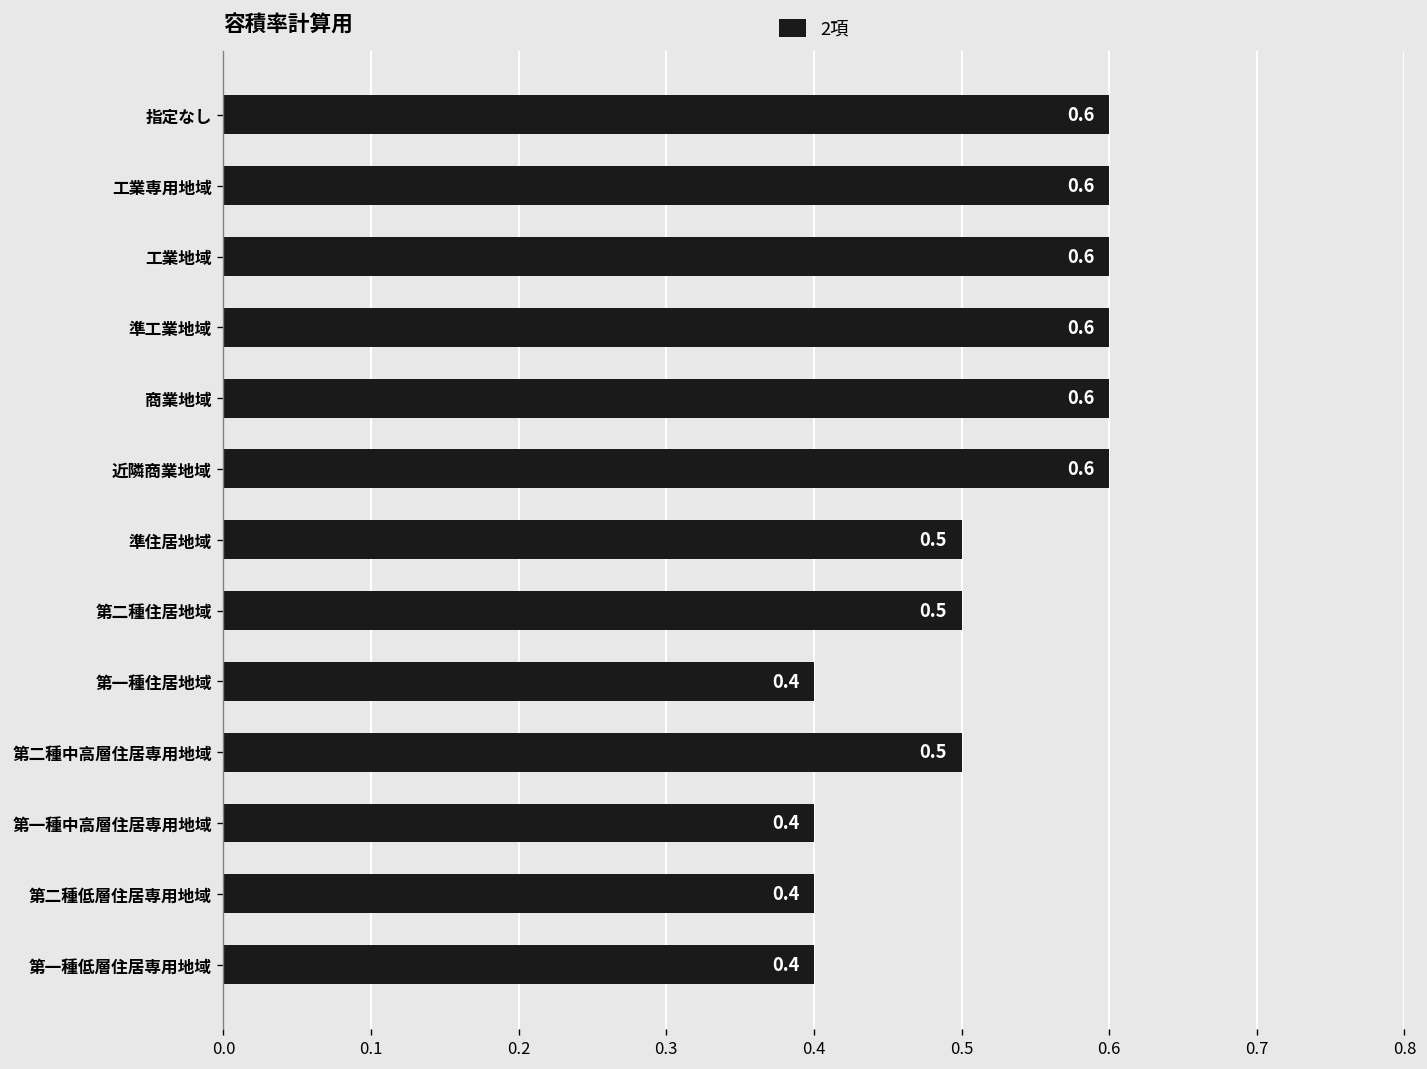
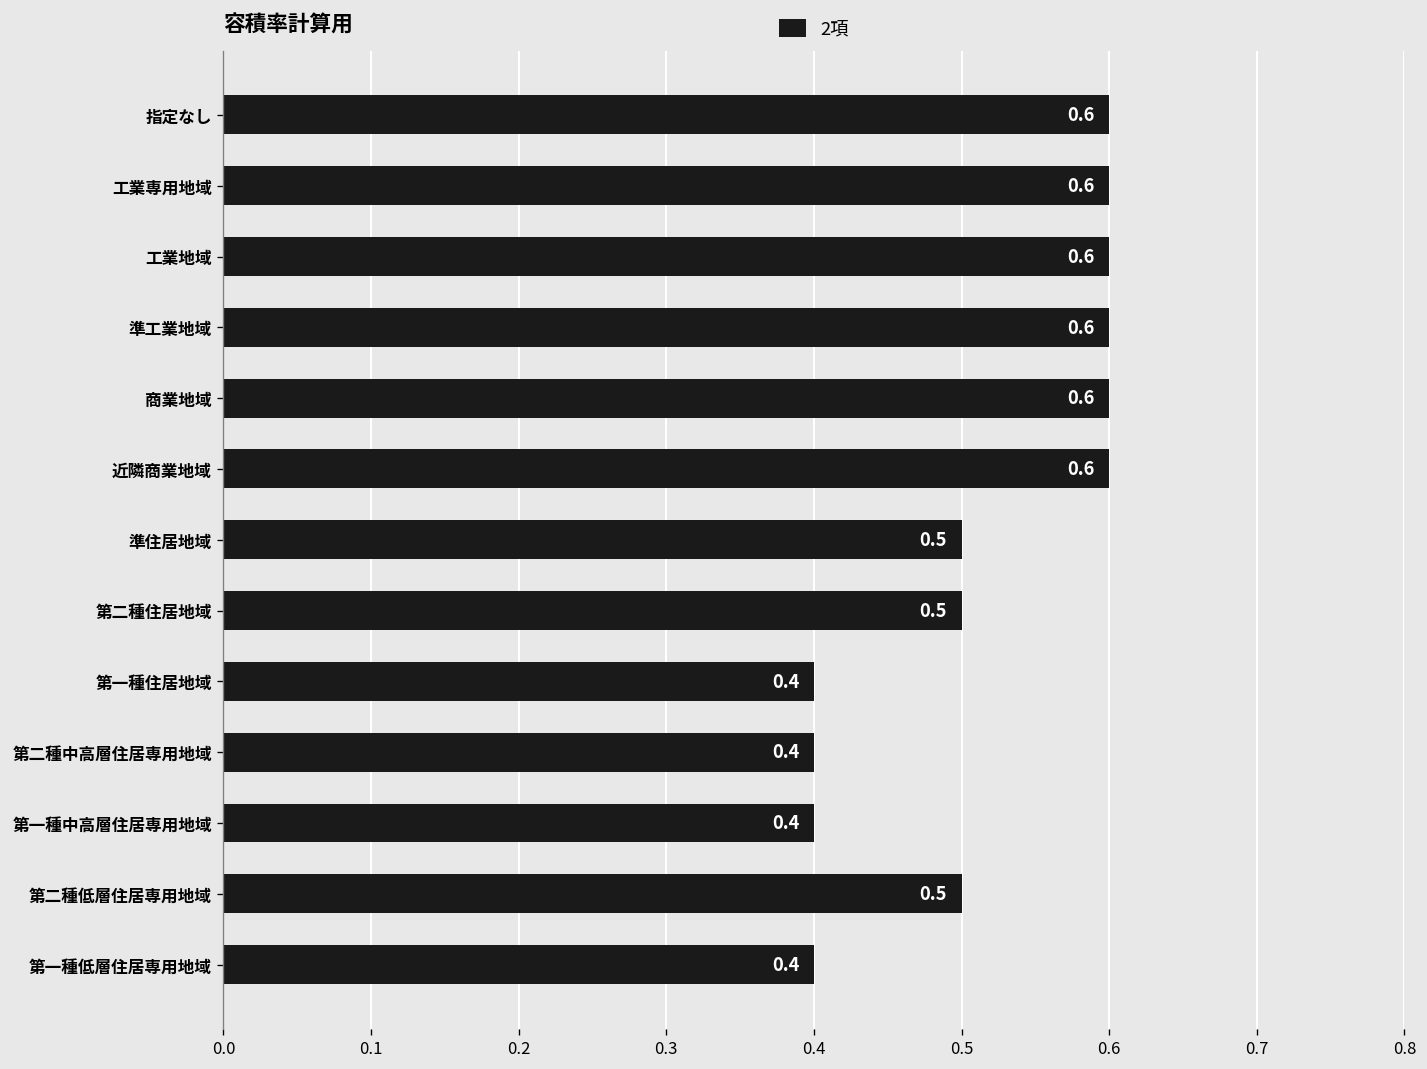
  {
    "指定なし": 0.6,
    "工業専用地域": 0.6,
    "工業地域": 0.6,
    "準工業地域": 0.6,
    "商業地域": 0.6,
    "近隣商業地域": 0.6,
    "準住居地域": 0.5,
    "第二種住居地域": 0.5,
    "第一種住居地域": 0.4,
-   "第二種中高層住居専用地域": 0.5,
+   "第二種中高層住居専用地域": 0.4,
    "第一種中高層住居専用地域": 0.4,
-   "第二種低層住居専用地域": 0.4,
+   "第二種低層住居専用地域": 0.5,
    "第一種低層住居専用地域": 0.4
  }
